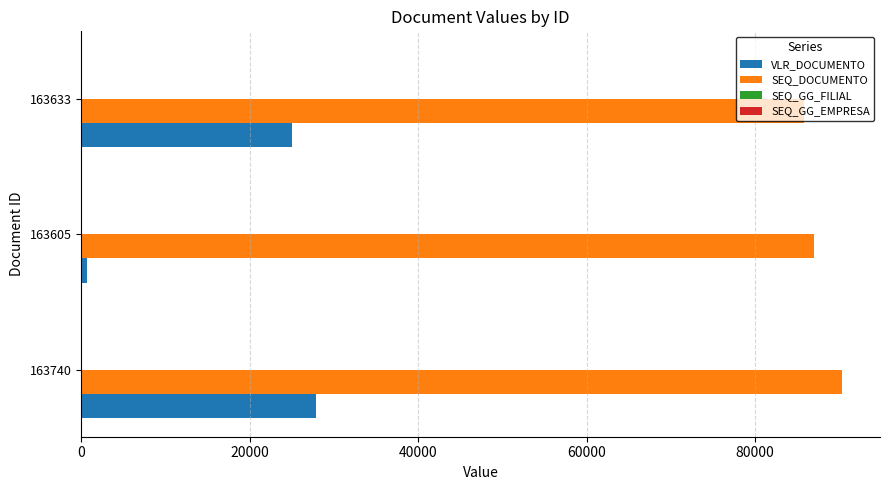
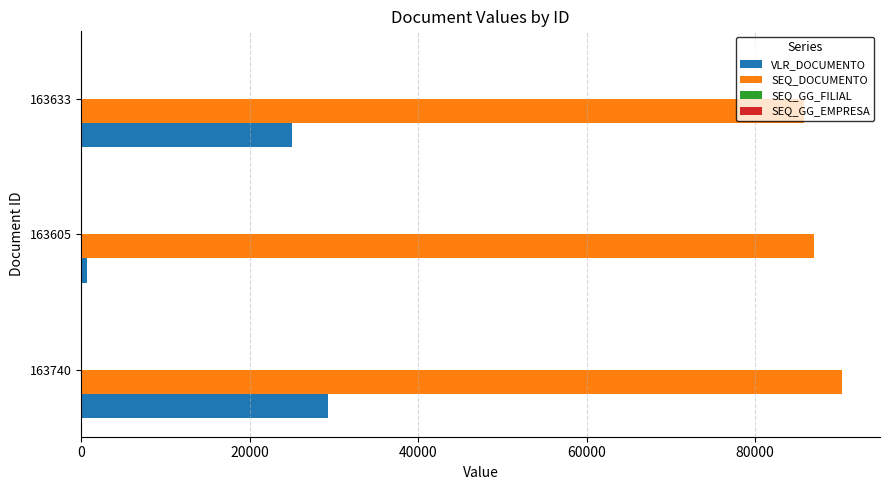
  {
    "VLR_DOCUMENTO": {
      "163633": 25000,
      "163605": 1000,
-     "163740": 28000
+     "163740": 29000
    },
    "SEQ_DOCUMENTO": {
      "163605": 87000,
      "163740": 90000
    }
  }
